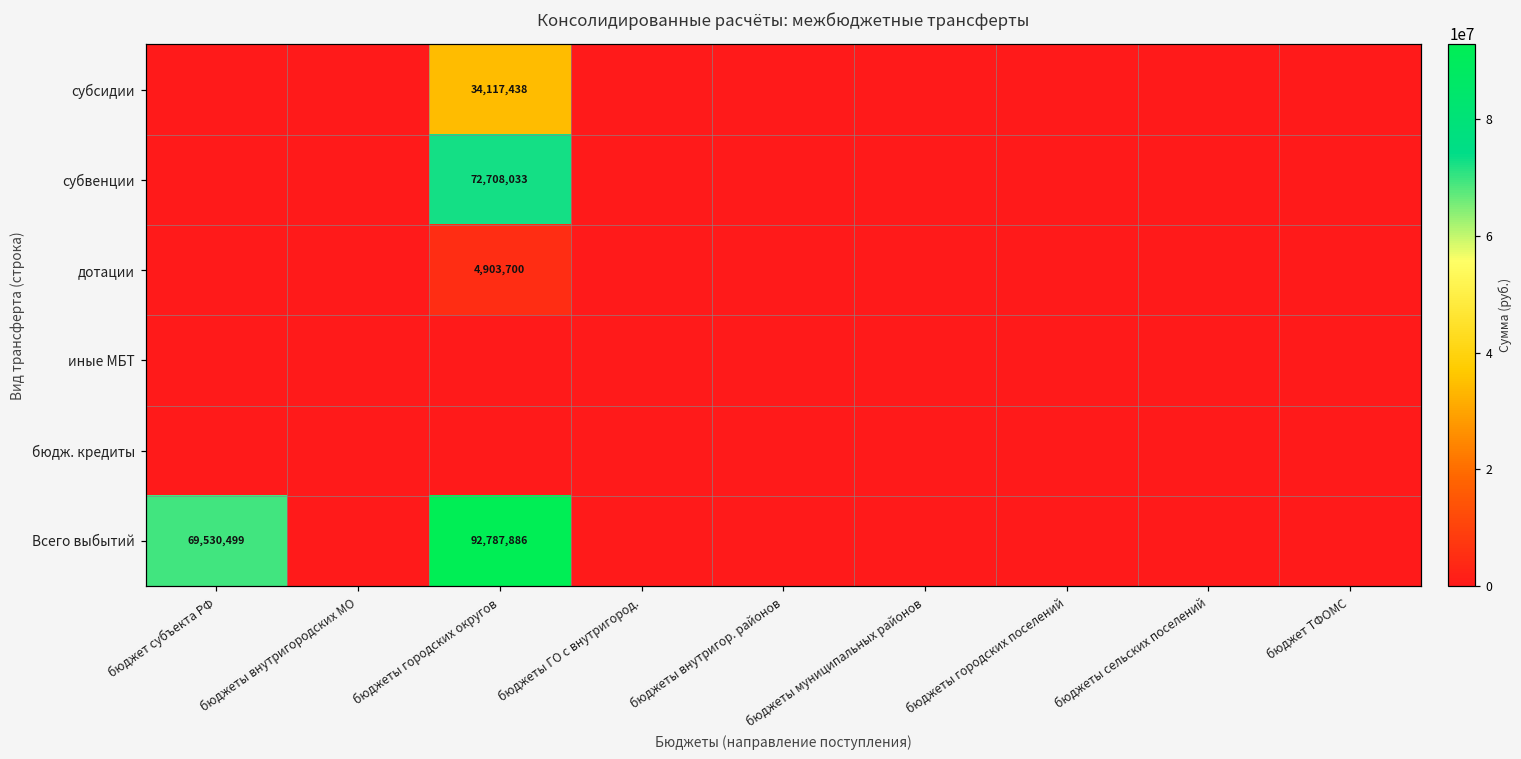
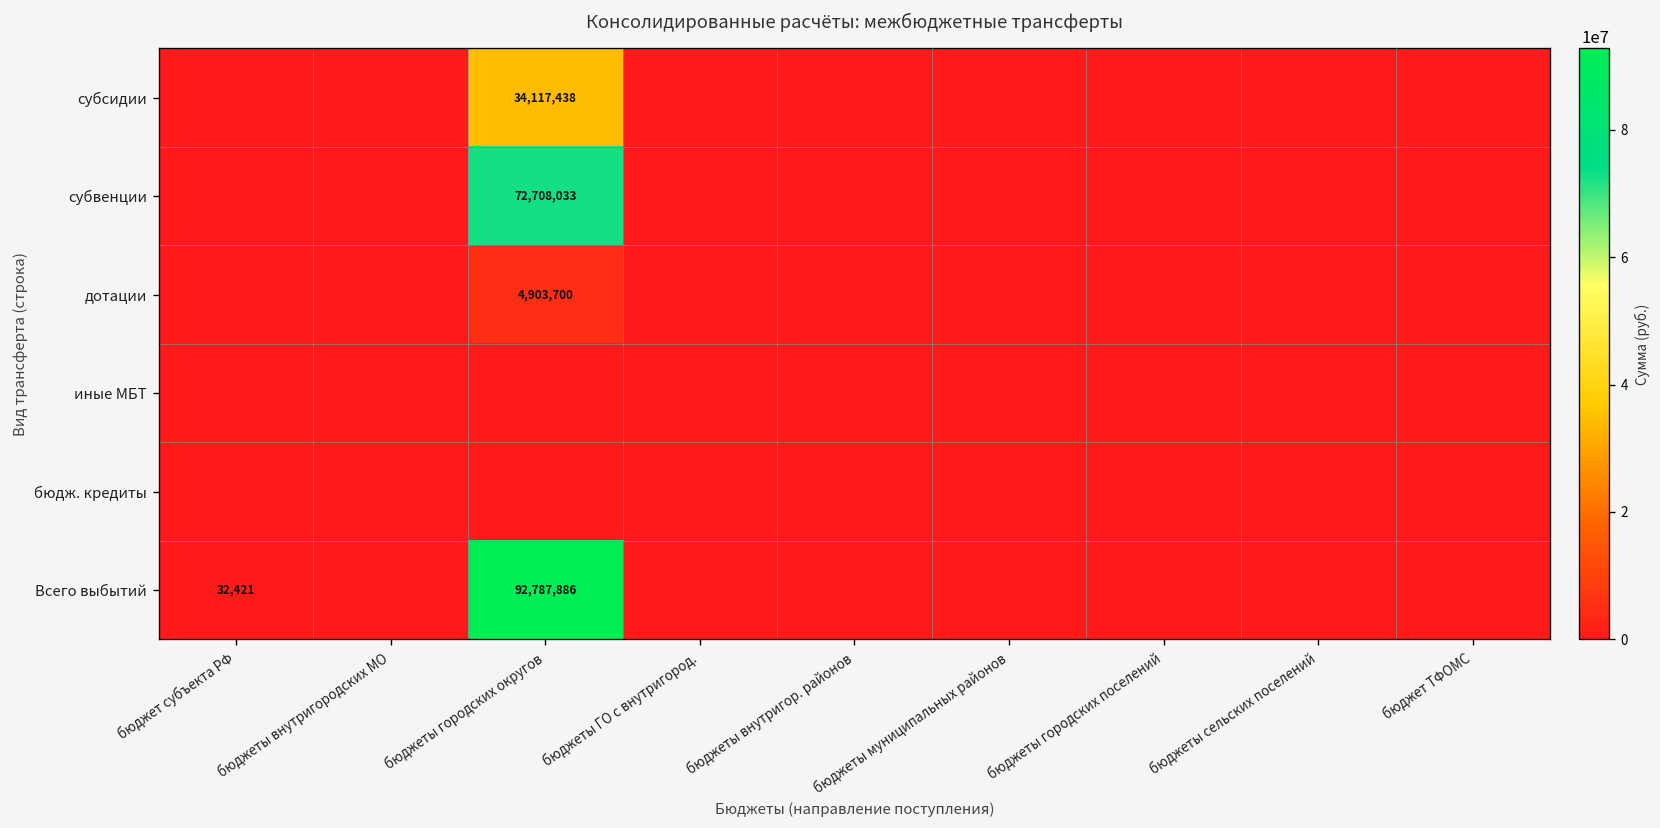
  {
    "субсидии": {
      "бюджеты городских округов": "34,117,438"
    },
    "субвенции": {
      "бюджеты городских округов": "72,708,033"
    },
    "дотации": {
      "бюджеты городских округов": "4,903,700"
    },
    "Всего выбытий": {
-     "бюджет субъекта РФ": "69,530,499",
+     "бюджет субъекта РФ": "32,421",
      "бюджеты городских округов": "92,787,886"
    }
  }
